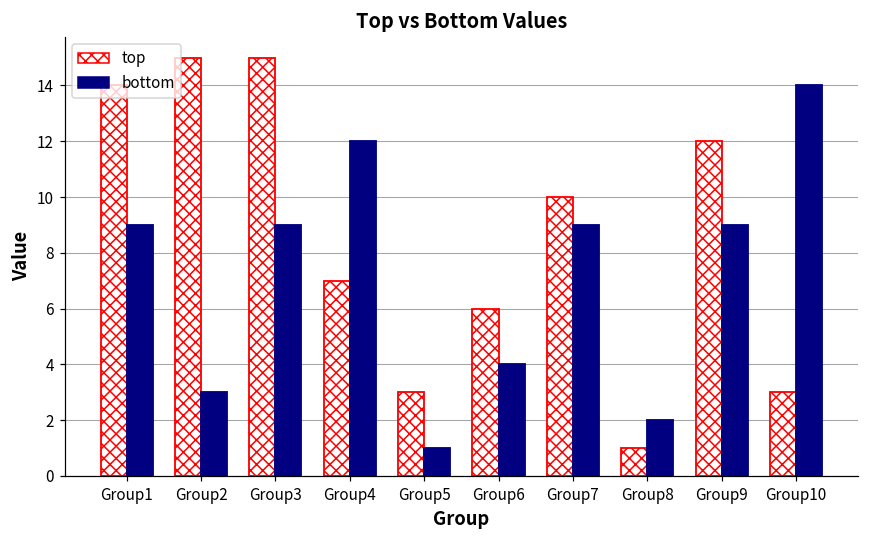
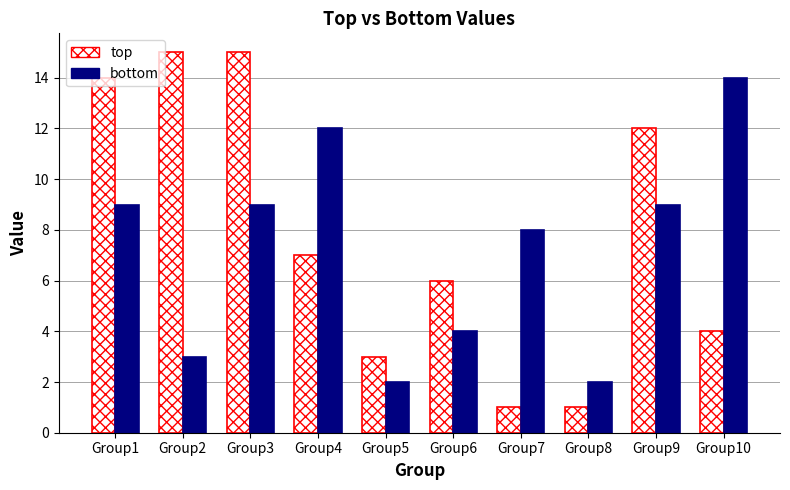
  {
    "top": {
      "Group2": 15,
      "Group3": 15,
      "Group4": 7,
      "Group5": 3,
      "Group6": 6,
-     "Group7": 10,
+     "Group7": 1,
      "Group8": 1,
      "Group9": 12,
-     "Group10": 3
+     "Group10": 4
    },
    "bottom": {
      "Group1": 9,
      "Group2": 3,
      "Group3": 9,
      "Group4": 12,
-     "Group5": 1,
+     "Group5": 2,
      "Group6": 4,
-     "Group7": 9,
+     "Group7": 8,
      "Group8": 2,
      "Group9": 9,
      "Group10": 14
    }
  }
